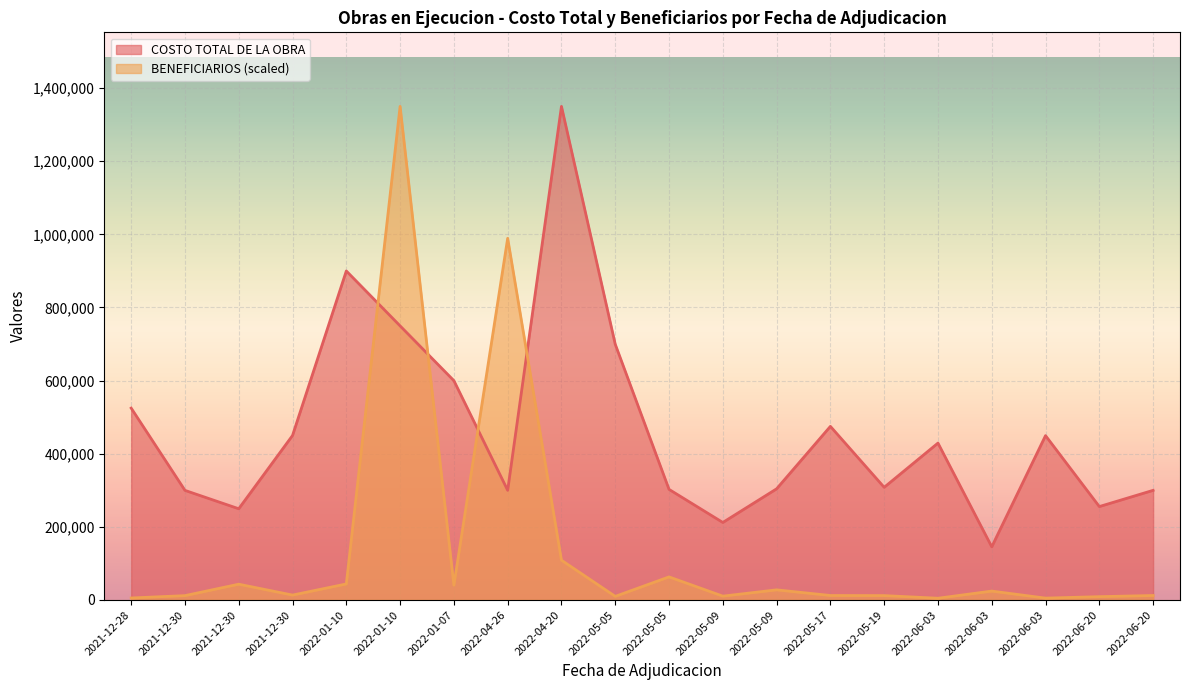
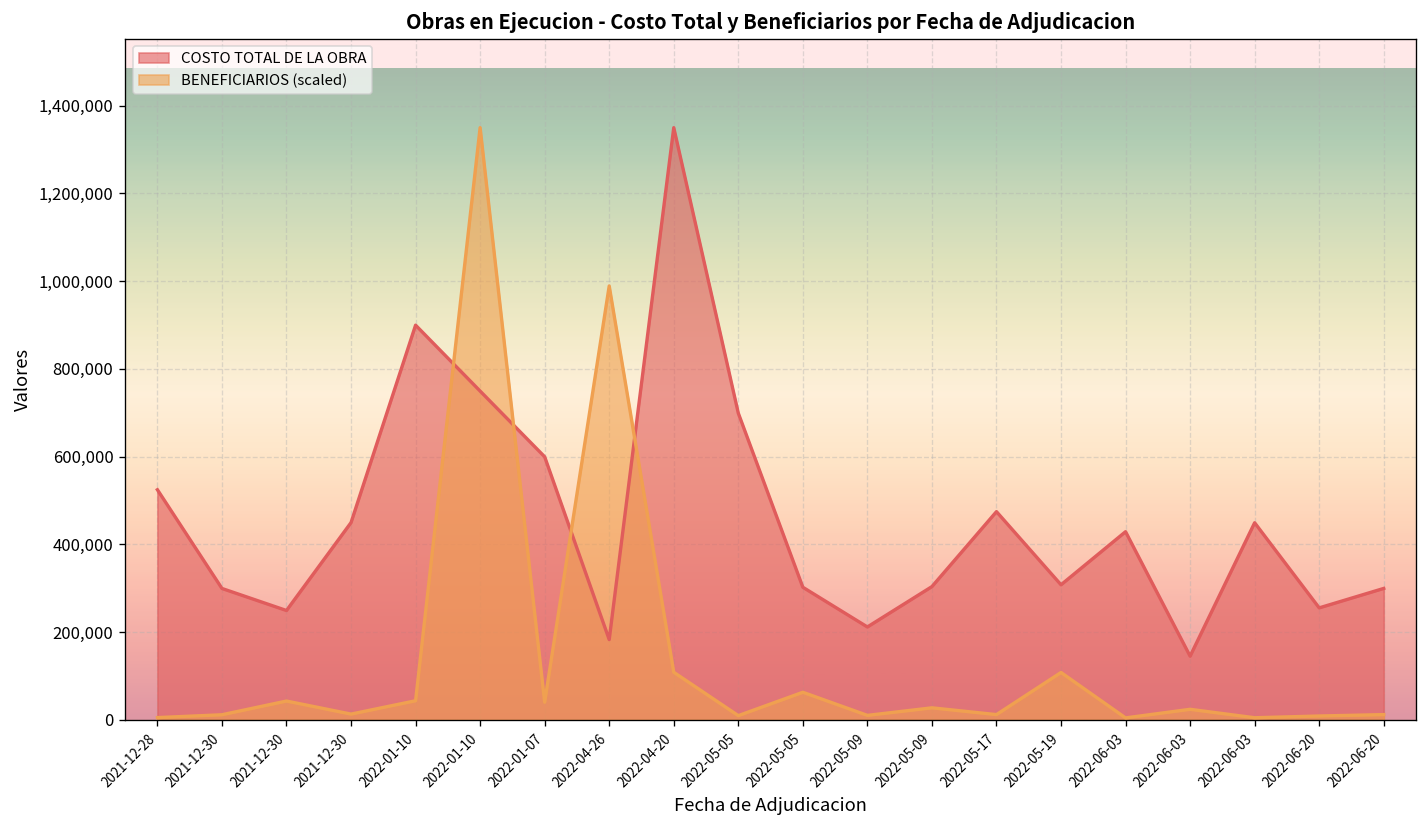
  {
    "COSTO TOTAL DE LA OBRA": {
      "2021-12-28": "520,000",
      "2022-01-07": "600,000",
-     "2022-04-26": "300,000",
+     "2022-04-26": "180,000",
      "2022-04-20": "1,350,000",
      "2022-05-17": "470,000",
      "2022-05-19": "310,000"
    },
    "BENEFICIARIOS (scaled)": {
      "2021-12-28": "10,000",
      "2022-01-07": "40,000",
      "2022-04-26": "990,000",
      "2022-04-20": "110,000",
      "2022-05-17": "10,000",
-     "2022-05-19": "10,000"
+     "2022-05-19": "110,000"
    }
  }
